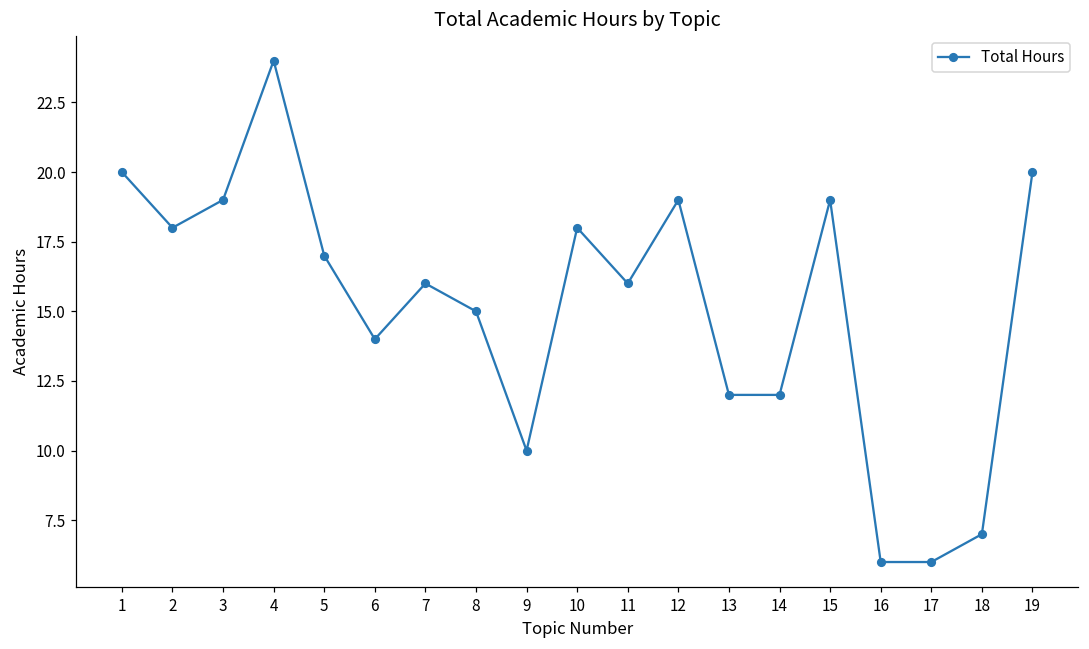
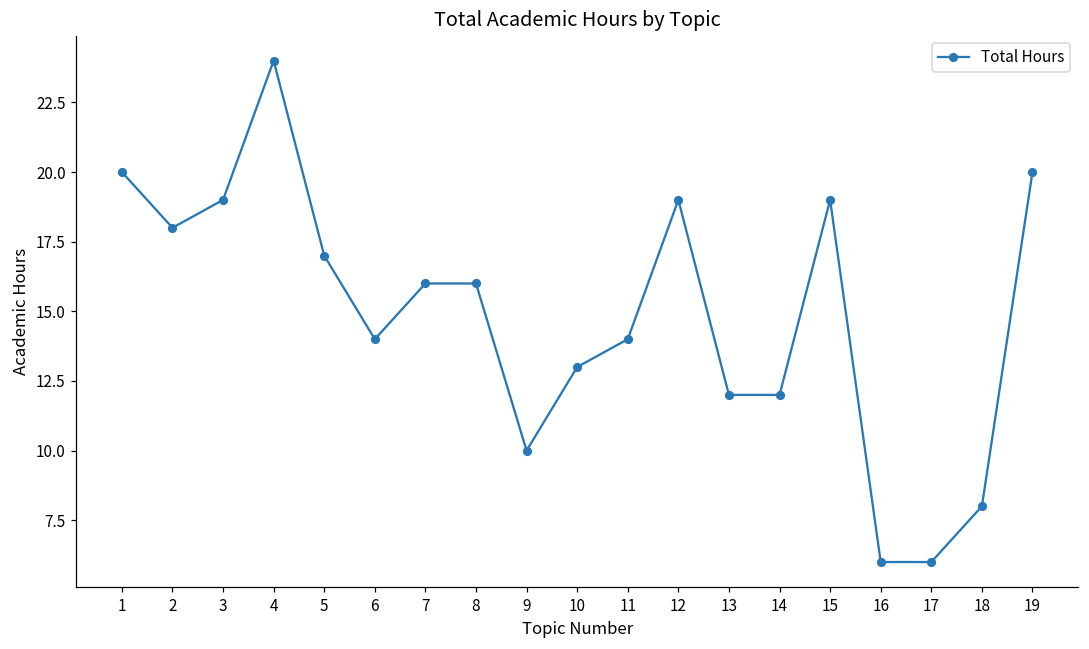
  {
    "1": 20,
    "2": 18,
    "3": 19,
    "4": 24,
    "5": 17,
    "6": 14,
    "7": 16,
-   "8": 15,
+   "8": 16,
    "9": 10,
-   "10": 18,
-   "11": 16,
+   "10": 13,
+   "11": 14,
    "12": 19,
    "13": 12,
    "14": 12,
    "15": 19,
    "16": 6,
    "17": 6,
-   "18": 7,
+   "18": 8,
    "19": 20
  }
